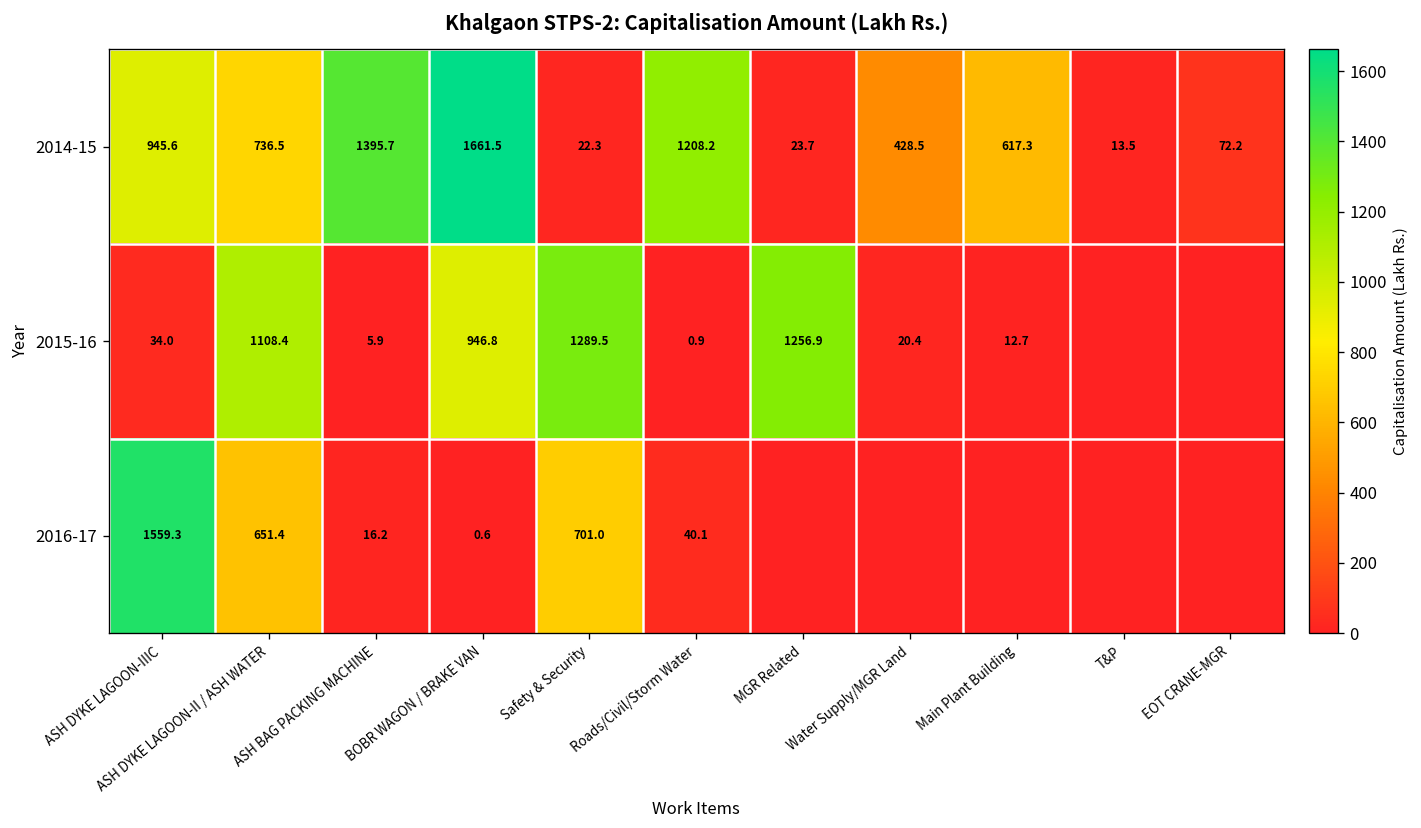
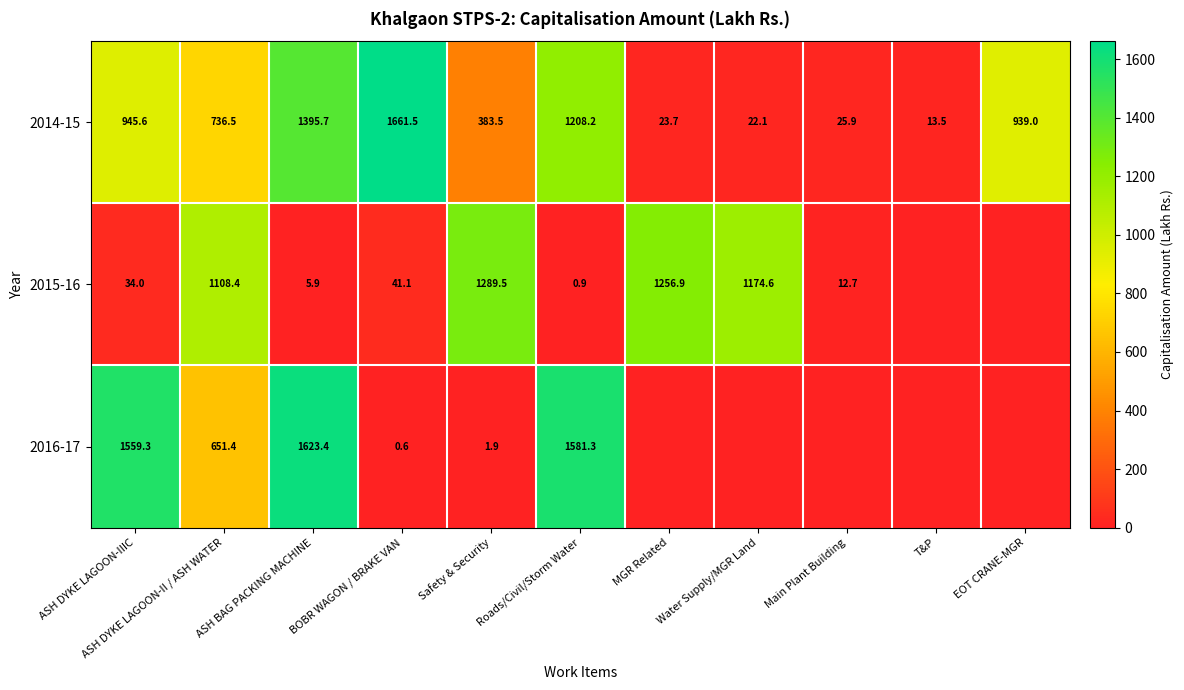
  {
    "2014-15": {
      "ASH DYKE LAGOON-IIIC": 945.6,
      "ASH DYKE LAGOON-II / ASH WATER": 736.5,
      "ASH BAG PACKING MACHINE": 1395.7,
      "BOBR WAGON / BRAKE VAN": 1661.5,
-     "Safety & Security": 22.3,
+     "Safety & Security": 383.5,
      "Roads/Civil/Storm Water": 1208.2,
      "MGR Related": 23.7,
-     "Water Supply/MGR Land": 428.5,
-     "Main Plant Building": 617.3,
+     "Water Supply/MGR Land": 22.1,
+     "Main Plant Building": 25.9,
      "T&P": 13.5,
-     "EOT CRANE-MGR": 72.2
+     "EOT CRANE-MGR": 939.0
    },
    "2015-16": {
      "ASH DYKE LAGOON-IIIC": 34.0,
      "ASH DYKE LAGOON-II / ASH WATER": 1108.4,
      "ASH BAG PACKING MACHINE": 5.9,
-     "BOBR WAGON / BRAKE VAN": 946.8,
+     "BOBR WAGON / BRAKE VAN": 41.1,
      "Safety & Security": 1289.5,
      "Roads/Civil/Storm Water": 0.9,
      "MGR Related": 1256.9,
-     "Water Supply/MGR Land": 20.4,
+     "Water Supply/MGR Land": 1174.6,
      "Main Plant Building": 12.7
    },
    "2016-17": {
      "ASH DYKE LAGOON-IIIC": 1559.3,
      "ASH DYKE LAGOON-II / ASH WATER": 651.4,
-     "ASH BAG PACKING MACHINE": 16.2,
+     "ASH BAG PACKING MACHINE": 1623.4,
      "BOBR WAGON / BRAKE VAN": 0.6,
-     "Safety & Security": 701.0,
-     "Roads/Civil/Storm Water": 40.1
+     "Safety & Security": 1.9,
+     "Roads/Civil/Storm Water": 1581.3
    }
  }
